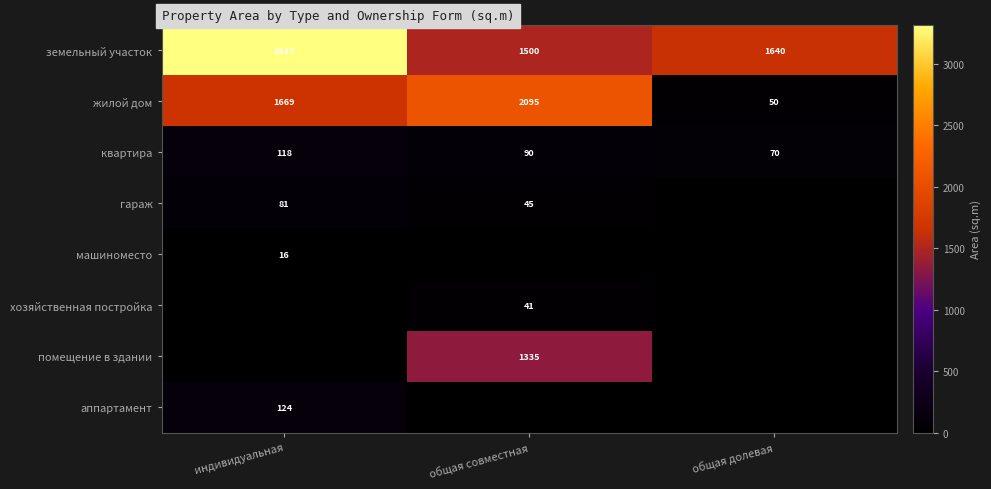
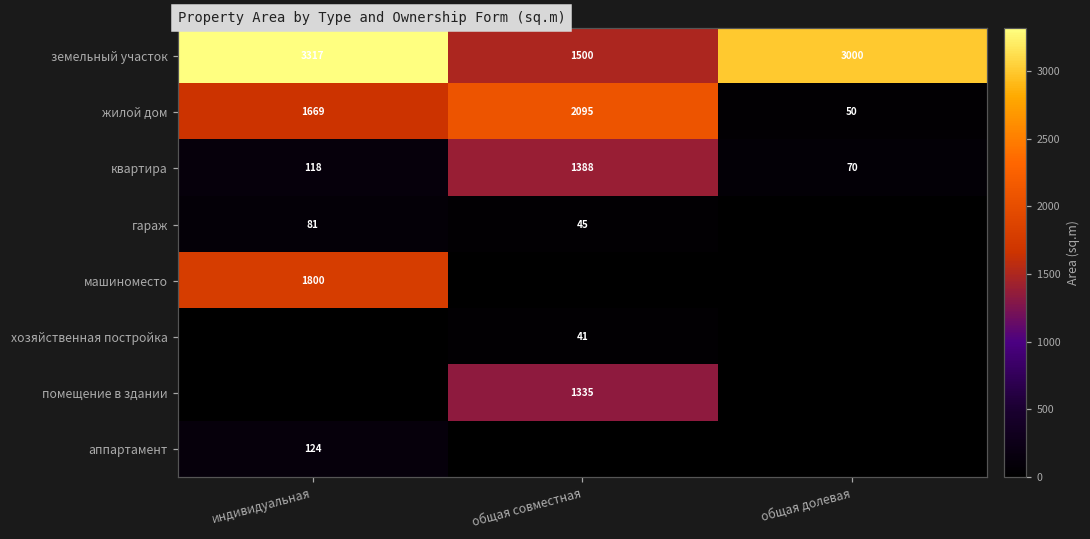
  {
    "земельный участок": {
      "индивидуальная": 3317,
      "общая совместная": 1500,
-     "общая долевая": 1640
+     "общая долевая": 3000
    },
    "жилой дом": {
      "индивидуальная": 1669,
      "общая совместная": 2095,
      "общая долевая": 50
    },
    "квартира": {
      "индивидуальная": 118,
-     "общая совместная": 90,
+     "общая совместная": 1388,
      "общая долевая": 70
    },
    "гараж": {
      "индивидуальная": 81,
      "общая совместная": 45
    },
    "машиноместо": {
-     "индивидуальная": 16
+     "индивидуальная": 1800
    },
    "хозяйственная постройка": {
      "общая совместная": 41
    },
    "помещение в здании": {
      "общая совместная": 1335
    },
    "аппартамент": {
      "индивидуальная": 124
    }
  }
